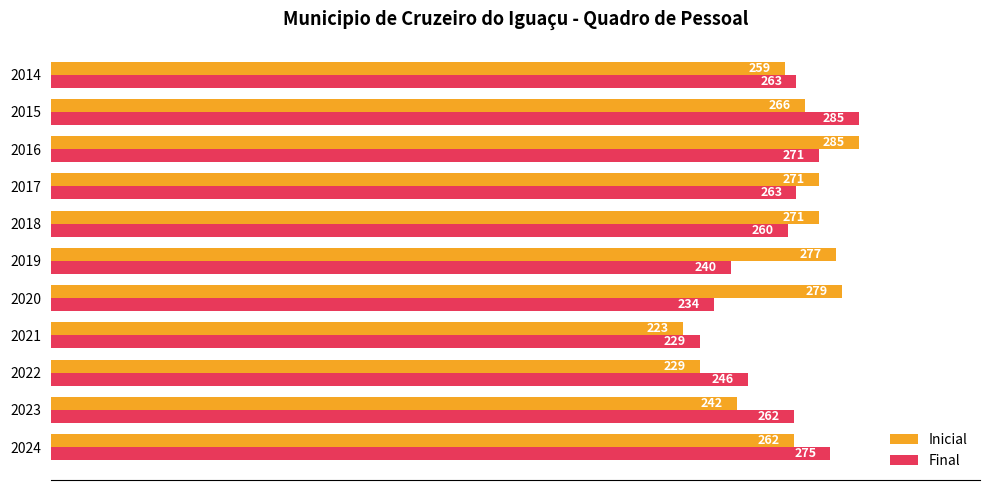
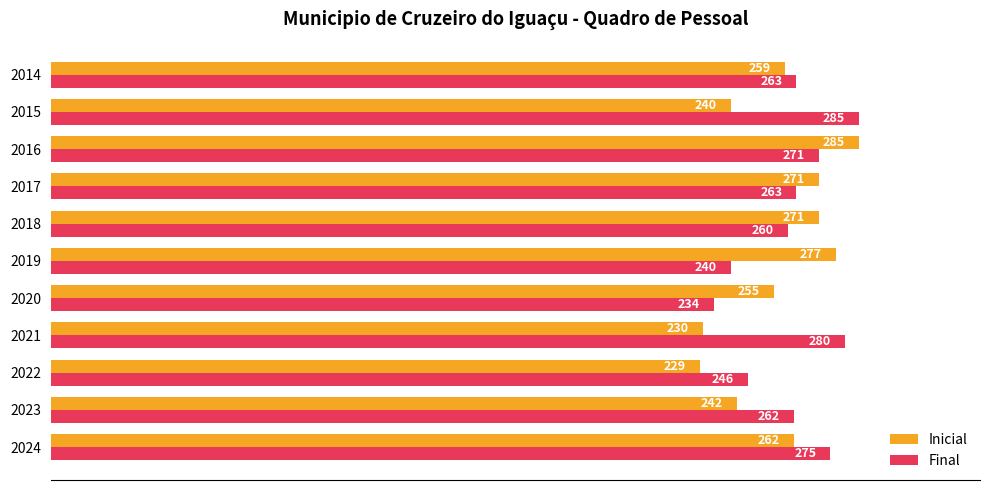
  {
    "Inicial": {
      "2014": 259,
-     "2015": 266,
+     "2015": 240,
      "2016": 285,
      "2017": 271,
      "2018": 271,
      "2019": 277,
-     "2020": 279,
-     "2021": 223,
+     "2020": 255,
+     "2021": 230,
      "2022": 229,
      "2023": 242,
      "2024": 262
    },
    "Final": {
      "2014": 263,
      "2015": 285,
      "2016": 271,
      "2017": 263,
      "2018": 260,
      "2019": 240,
      "2020": 234,
-     "2021": 229,
+     "2021": 280,
      "2022": 246,
      "2023": 262,
      "2024": 275
    }
  }
